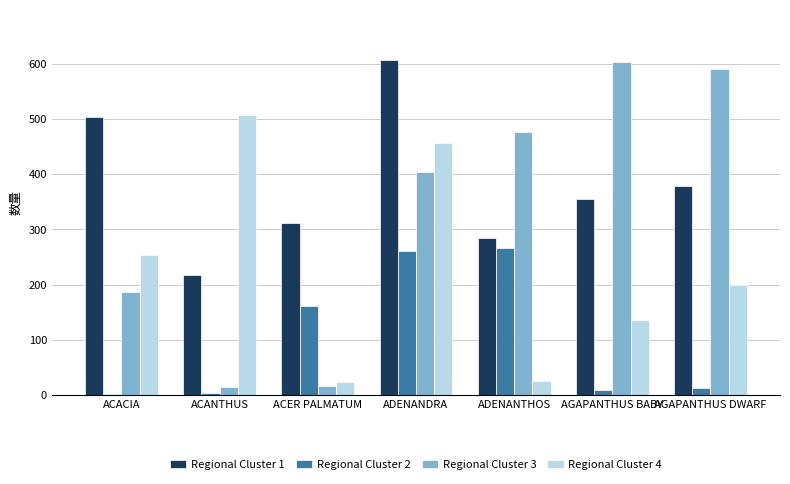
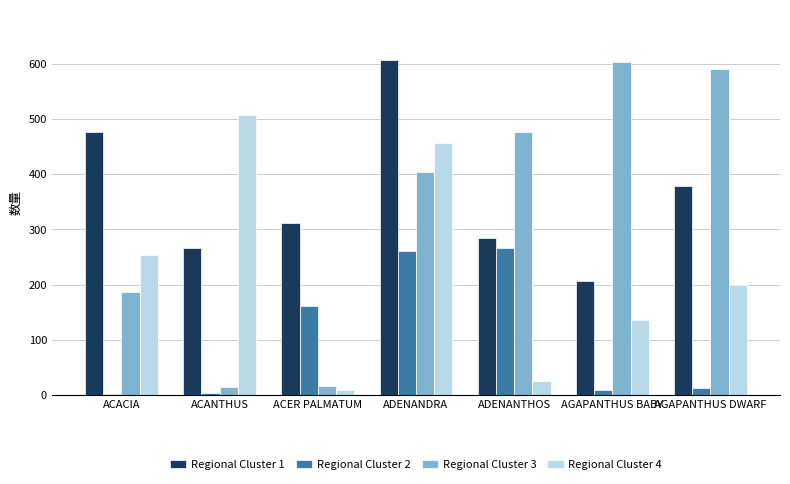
  {
    "Regional Cluster 1": {
-     "ACACIA": 500,
-     "ACANTHUS": 220,
+     "ACACIA": 480,
+     "ACANTHUS": 270,
      "ACER PALMATUM": 310,
      "ADENANDRA": 610,
      "ADENANTHOS": 280,
-     "AGAPANTHUS BABY": 360,
+     "AGAPANTHUS BABY": 210,
      "AGAPANTHUS DWARF": 380
    },
    "Regional Cluster 2": {
      "ACER PALMATUM": 160,
      "ADENANDRA": 260,
      "ADENANTHOS": 270,
      "AGAPANTHUS BABY": 10,
      "AGAPANTHUS DWARF": 10
    },
    "Regional Cluster 3": {
      "ACACIA": 190,
      "ACANTHUS": 20,
      "ACER PALMATUM": 20,
      "ADENANDRA": 400,
      "ADENANTHOS": 480,
      "AGAPANTHUS BABY": 600,
      "AGAPANTHUS DWARF": 590
    },
    "Regional Cluster 4": {
      "ACACIA": 250,
      "ACANTHUS": 510,
-     "ACER PALMATUM": 20,
+     "ACER PALMATUM": 10,
      "ADENANDRA": 460,
      "ADENANTHOS": 30,
      "AGAPANTHUS BABY": 140,
      "AGAPANTHUS DWARF": 200
    }
  }
